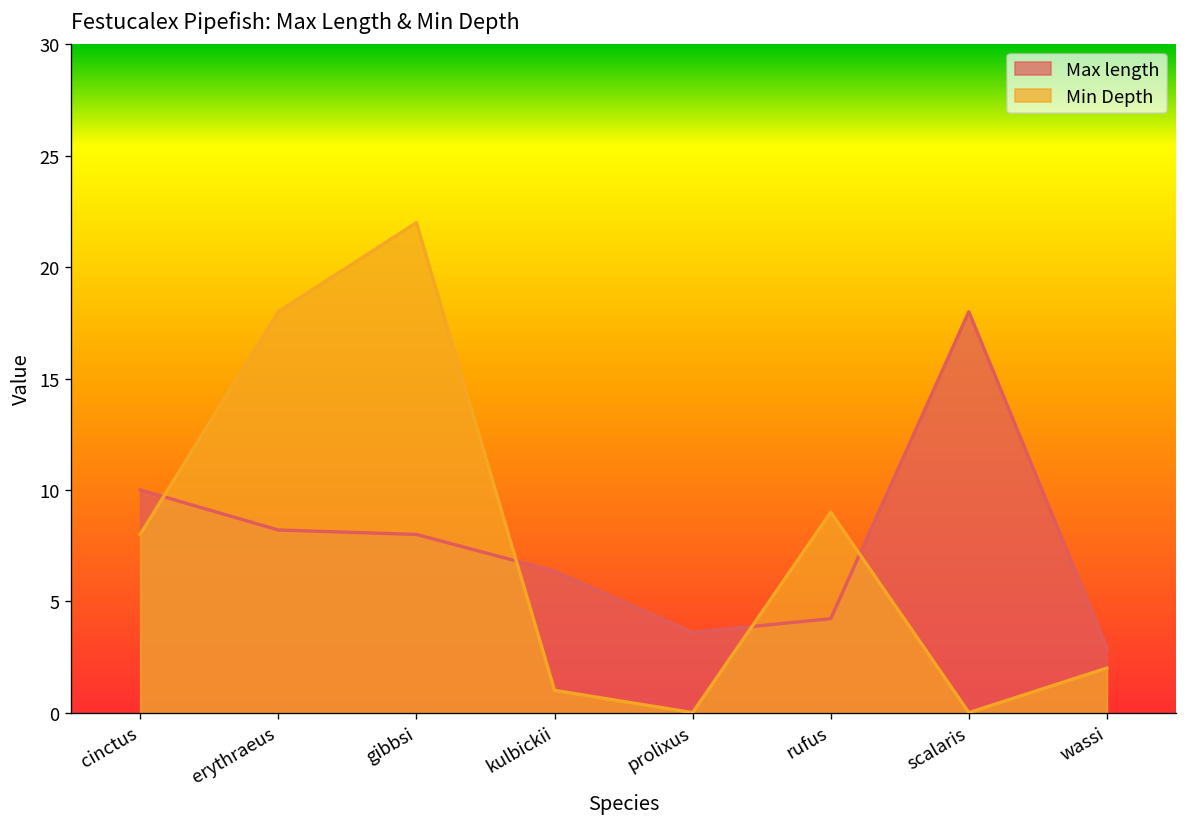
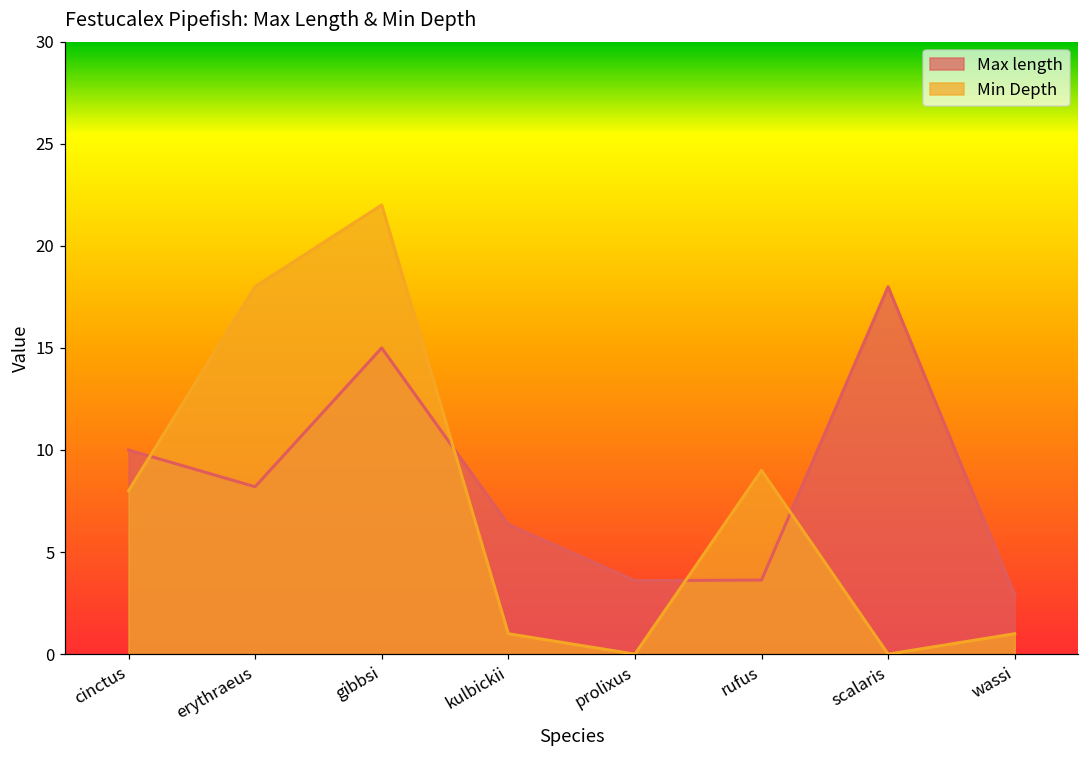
  {
    "Max length": {
      "cinctus": 10.0,
      "erythraeus": 8.2,
-     "gibbsi": 8,
+     "gibbsi": 15,
      "kulbickii": 6.4,
      "prolixus": 3.6,
-     "rufus": 4.2,
+     "rufus": 3.6,
      "scalaris": 18.0,
      "wassi": 2.9
    },
    "Min Depth": {
      "cinctus": 8,
      "erythraeus": 18,
      "gibbsi": 22,
      "kulbickii": 1,
      "prolixus": 0,
      "rufus": 9,
      "scalaris": 0,
-     "wassi": 2
+     "wassi": 1
    }
  }
